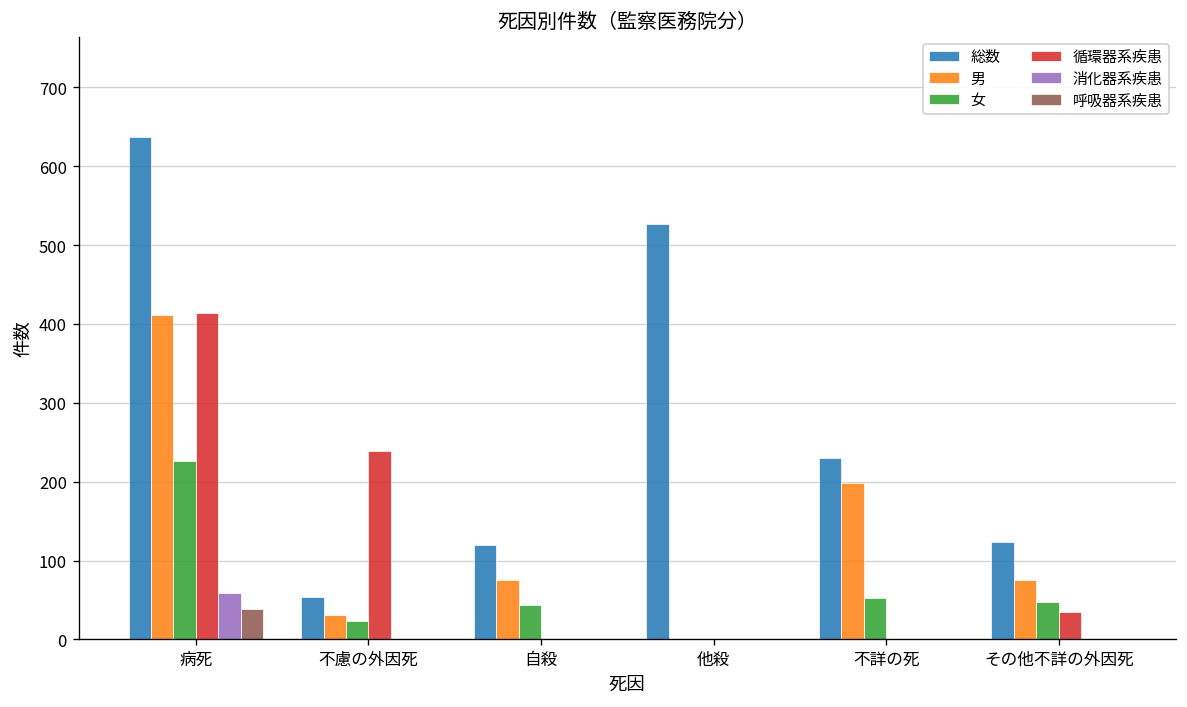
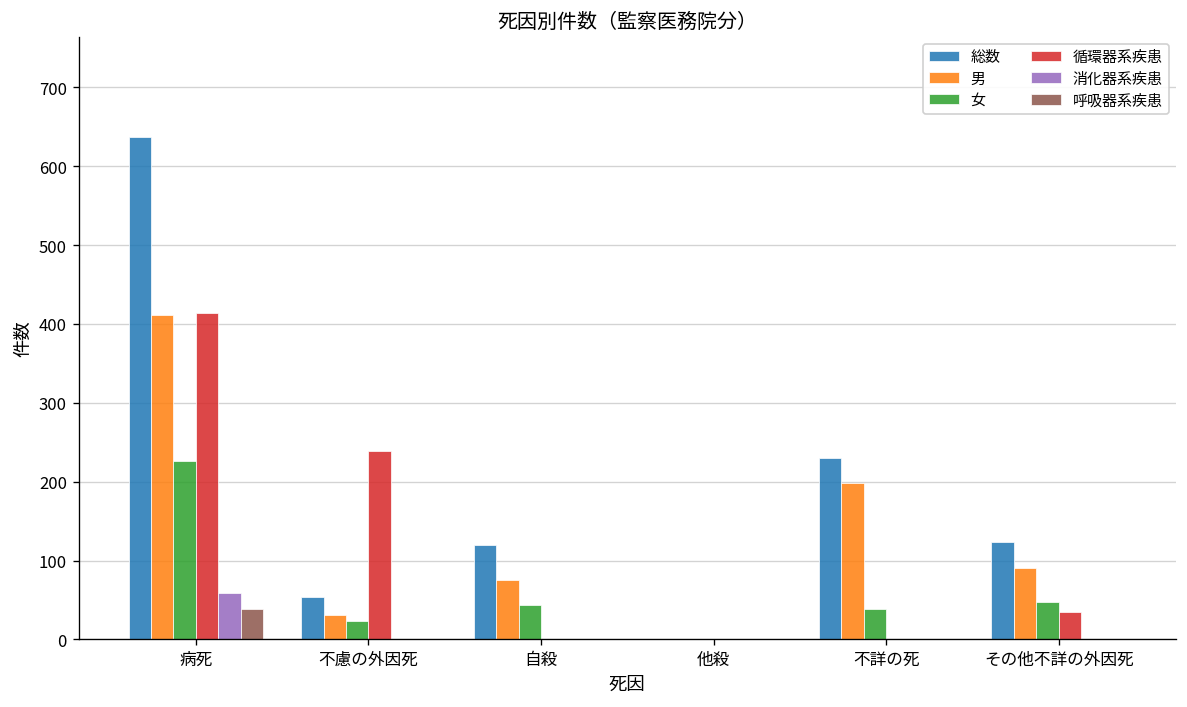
  {
    "総数": {
      "病死": 640,
      "不慮の外因死": 50,
      "自殺": 120,
-     "他殺": 530,
+     "他殺": 0,
      "不詳の死": 230,
      "その他不詳の外因死": 120
    },
    "男": {
      "病死": 410,
      "不慮の外因死": 30,
      "自殺": 80,
      "他殺": 0,
      "不詳の死": 200,
-     "その他不詳の外因死": 80
+     "その他不詳の外因死": 90
    },
    "女": {
      "病死": 230,
      "不慮の外因死": 20,
      "自殺": 40,
      "他殺": 0,
-     "不詳の死": 50,
+     "不詳の死": 40,
      "その他不詳の外因死": 50
    },
    "循環器系疾患": {
      "病死": 410,
      "不慮の外因死": 240,
      "自殺": 0,
      "他殺": 0,
      "不詳の死": 0,
      "その他不詳の外因死": 40
    },
    "消化器系疾患": {
      "病死": 60,
      "不慮の外因死": 0,
      "自殺": 0,
      "他殺": 0,
      "不詳の死": 0,
      "その他不詳の外因死": 0
    },
    "呼吸器系疾患": {
      "病死": 40,
      "不慮の外因死": 0,
      "自殺": 0,
      "他殺": 0,
      "不詳の死": 0,
      "その他不詳の外因死": 0
    }
  }
